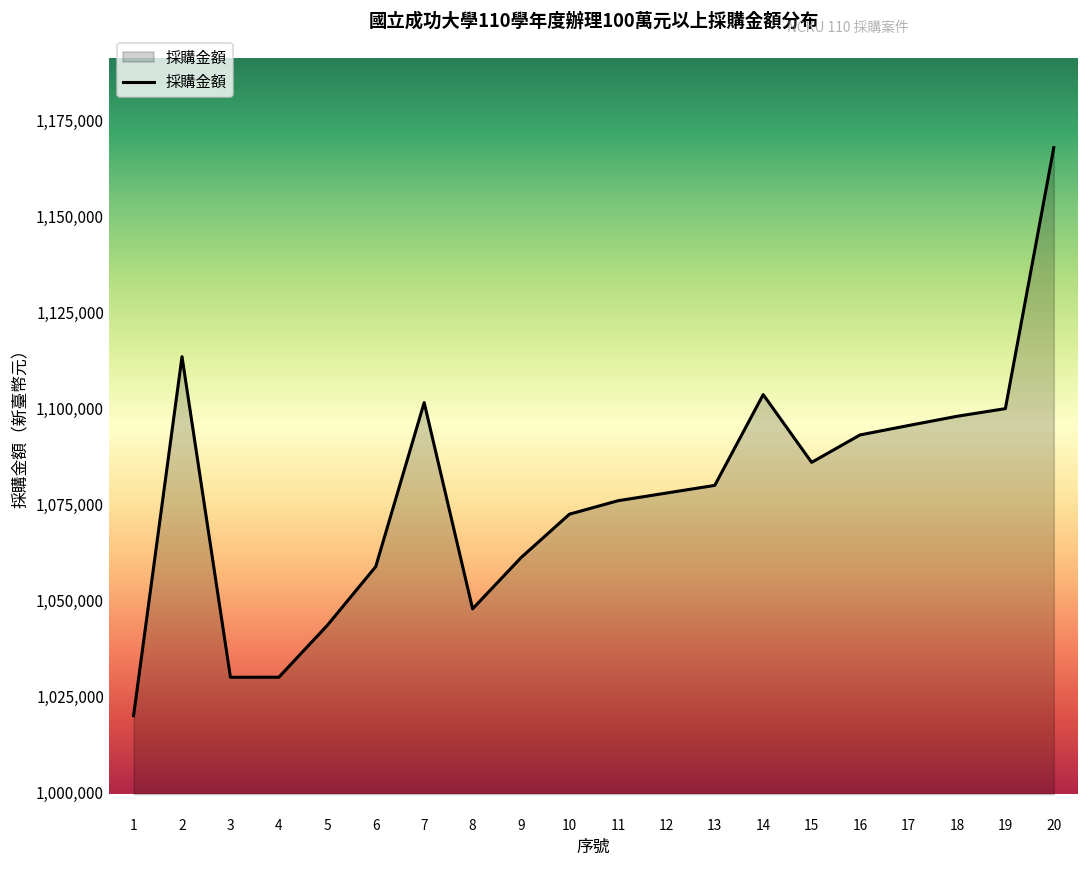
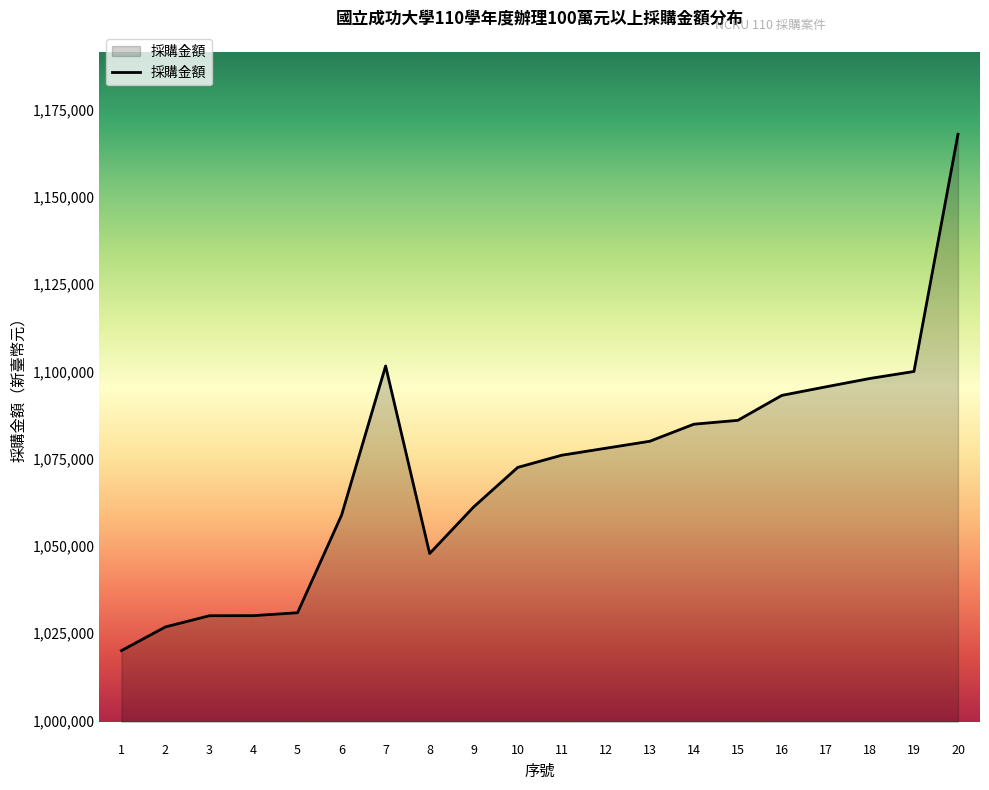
  {
    "1": "1,020,000",
-   "2": "1,114,000",
+   "2": "1,027,000",
    "3": "1,030,000",
    "4": "1,030,000",
-   "5": "1,044,000",
+   "5": "1,031,000",
    "6": "1,059,000",
    "7": "1,102,000",
    "8": "1,048,000",
    "9": "1,061,000",
    "10": "1,073,000",
    "11": "1,076,000",
    "12": "1,078,000",
    "13": "1,080,000",
-   "14": "1,104,000",
+   "14": "1,085,000",
    "15": "1,086,000",
    "16": "1,093,000",
    "17": "1,096,000",
    "18": "1,098,000",
    "19": "1,100,000",
    "20": "1,168,000"
  }
